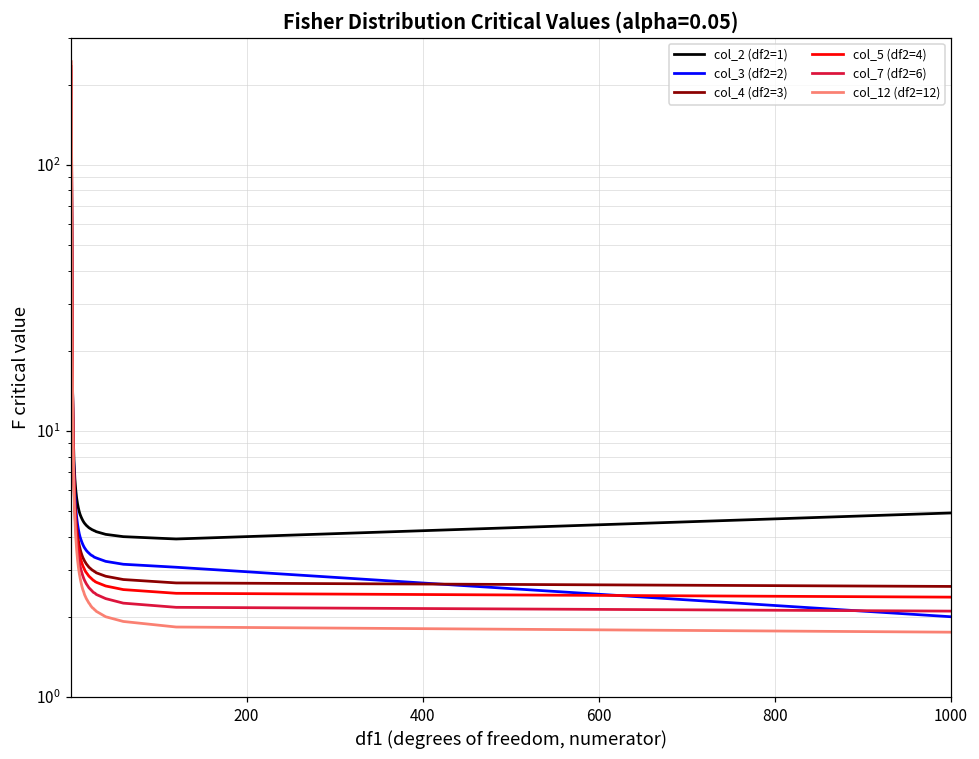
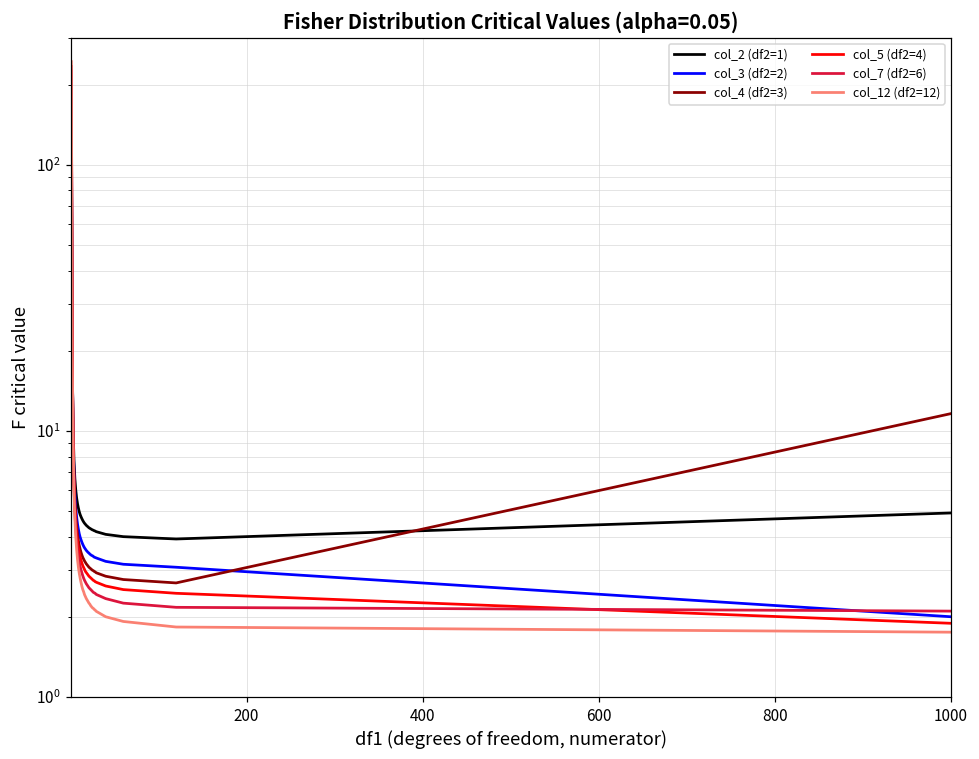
  {
    "col_2 (df2=1)": {
      "1000": 4.9
    },
    "col_3 (df2=2)": {
      "1000": 2.0
    },
    "col_4 (df2=3)": {
-     "1000": 2.6
+     "1000": 12
    },
    "col_5 (df2=4)": {
-     "1000": 2.4
+     "1000": 1.9
    },
    "col_7 (df2=6)": {
      "1000": 2.1
    },
    "col_12 (df2=12)": {
      "1000": 1.8
    }
  }
